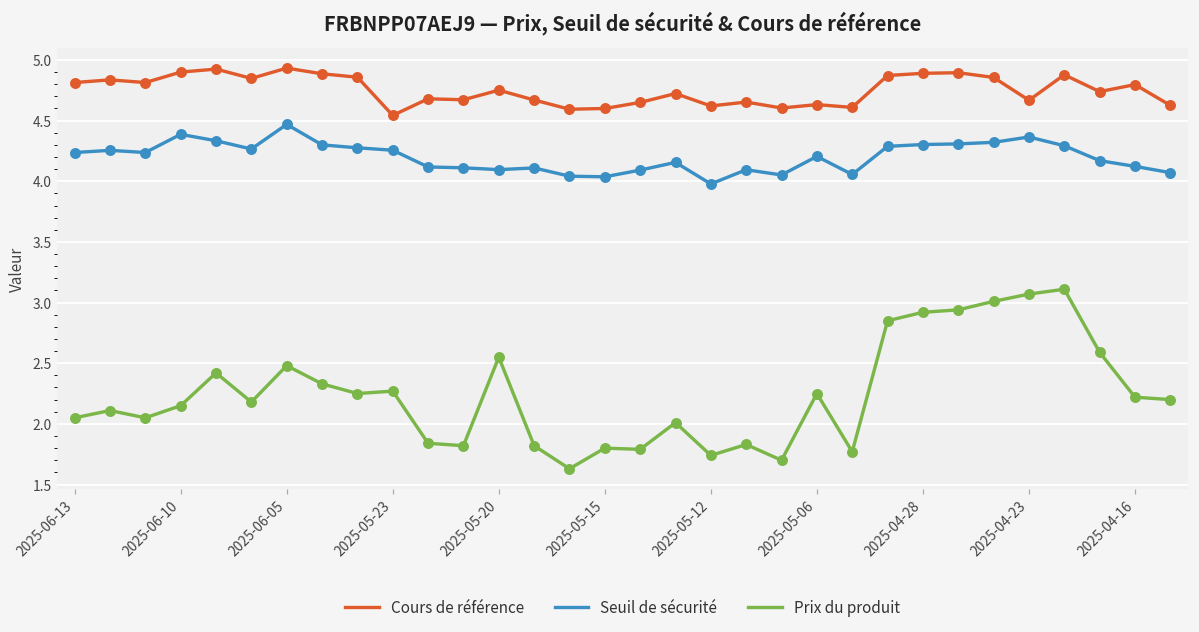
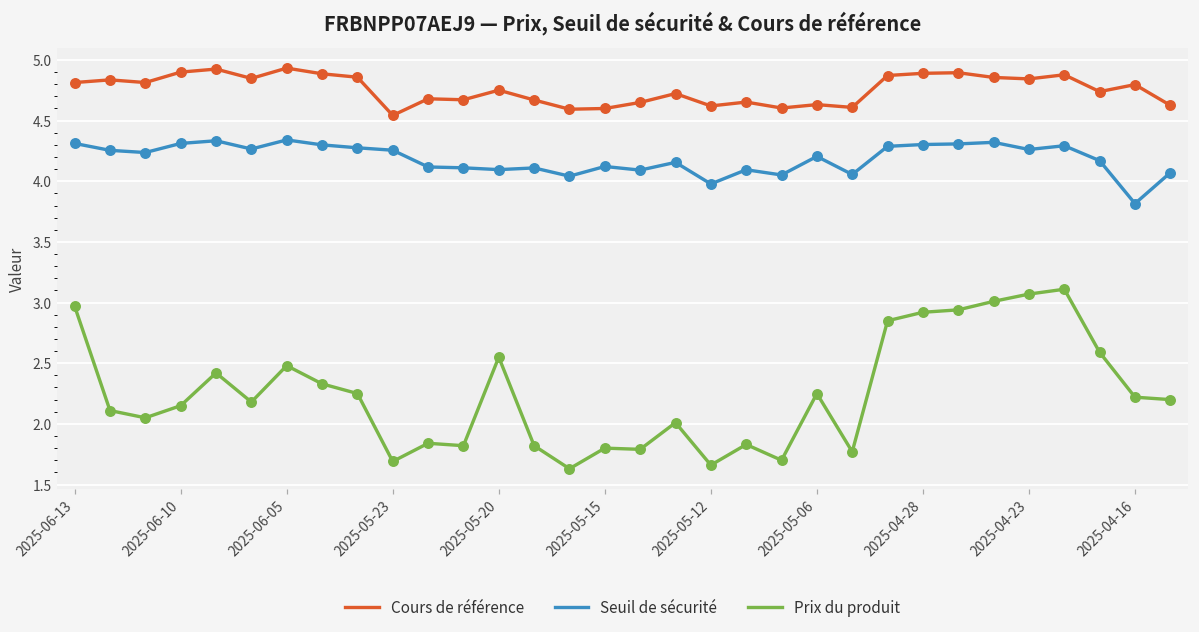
  {
    "Cours de référence": {
      "2025-06-13": 4.81,
      "2025-06-10": 4.90,
      "2025-06-05": 4.93,
      "2025-05-23": 4.54,
      "2025-05-20": 4.75,
      "2025-05-15": 4.60,
      "2025-05-12": 4.62,
      "2025-05-06": 4.63,
      "2025-04-28": 4.89,
-     "2025-04-23": 4.67,
+     "2025-04-23": 4.84,
      "2025-04-16": 4.80
    },
    "Seuil de sécurité": {
-     "2025-06-13": 4.24,
-     "2025-06-10": 4.39,
-     "2025-06-05": 4.47,
+     "2025-06-13": 4.31,
+     "2025-06-10": 4.31,
+     "2025-06-05": 4.34,
      "2025-05-23": 4.26,
      "2025-05-20": 4.10,
-     "2025-05-15": 4.04,
+     "2025-05-15": 4.12,
      "2025-05-12": 3.98,
      "2025-05-06": 4.21,
      "2025-04-28": 4.30,
-     "2025-04-23": 4.37,
-     "2025-04-16": 4.12
+     "2025-04-23": 4.26,
+     "2025-04-16": 3.82
    },
    "Prix du produit": {
-     "2025-06-13": 2.05,
+     "2025-06-13": 2.97,
      "2025-06-10": 2.15,
      "2025-06-05": 2.48,
-     "2025-05-23": 2.27,
+     "2025-05-23": 1.69,
      "2025-05-20": 2.55,
      "2025-05-15": 1.80,
-     "2025-05-12": 1.74,
+     "2025-05-12": 1.66,
      "2025-05-06": 2.25,
      "2025-04-28": 2.92,
      "2025-04-23": 3.07,
      "2025-04-16": 2.22
    }
  }
